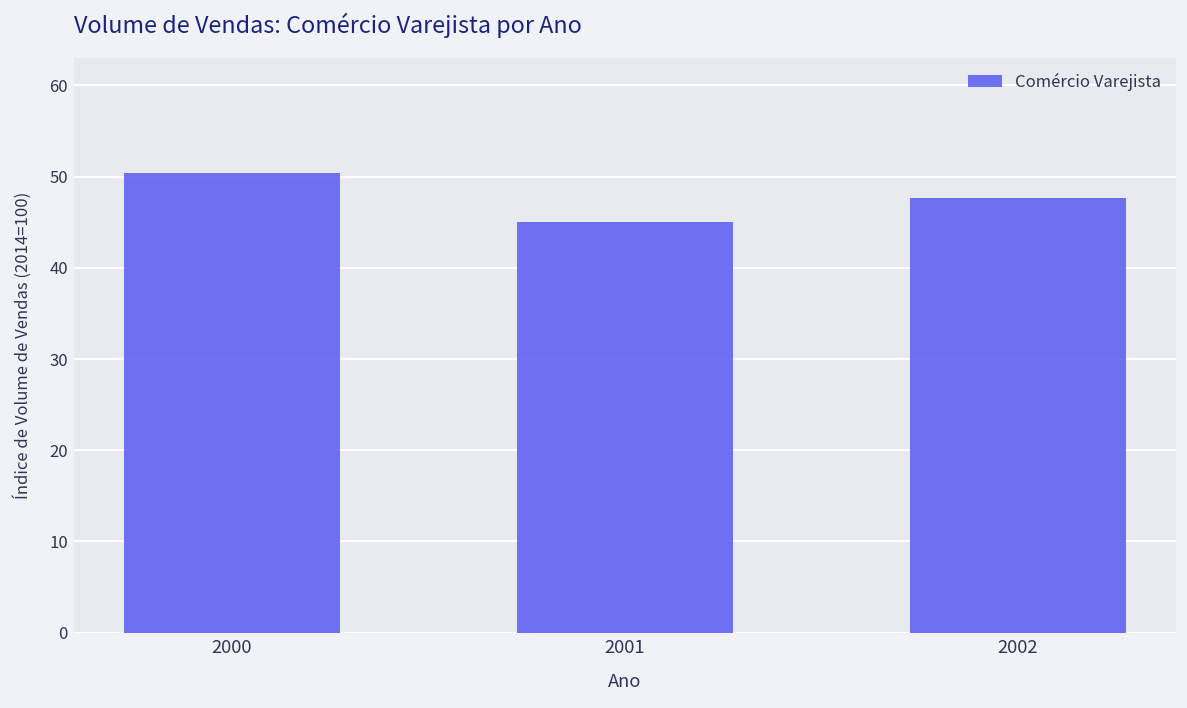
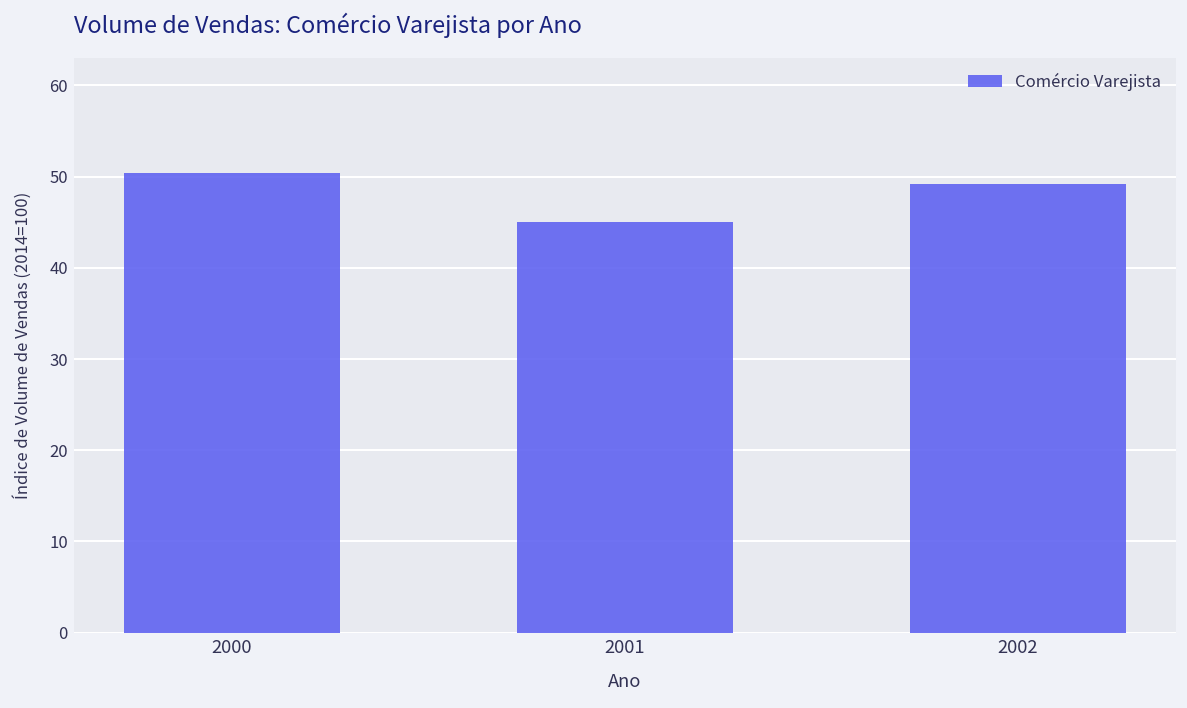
  {
    "2000": 50,
    "2001": 45,
-   "2002": 48
+   "2002": 49
  }
